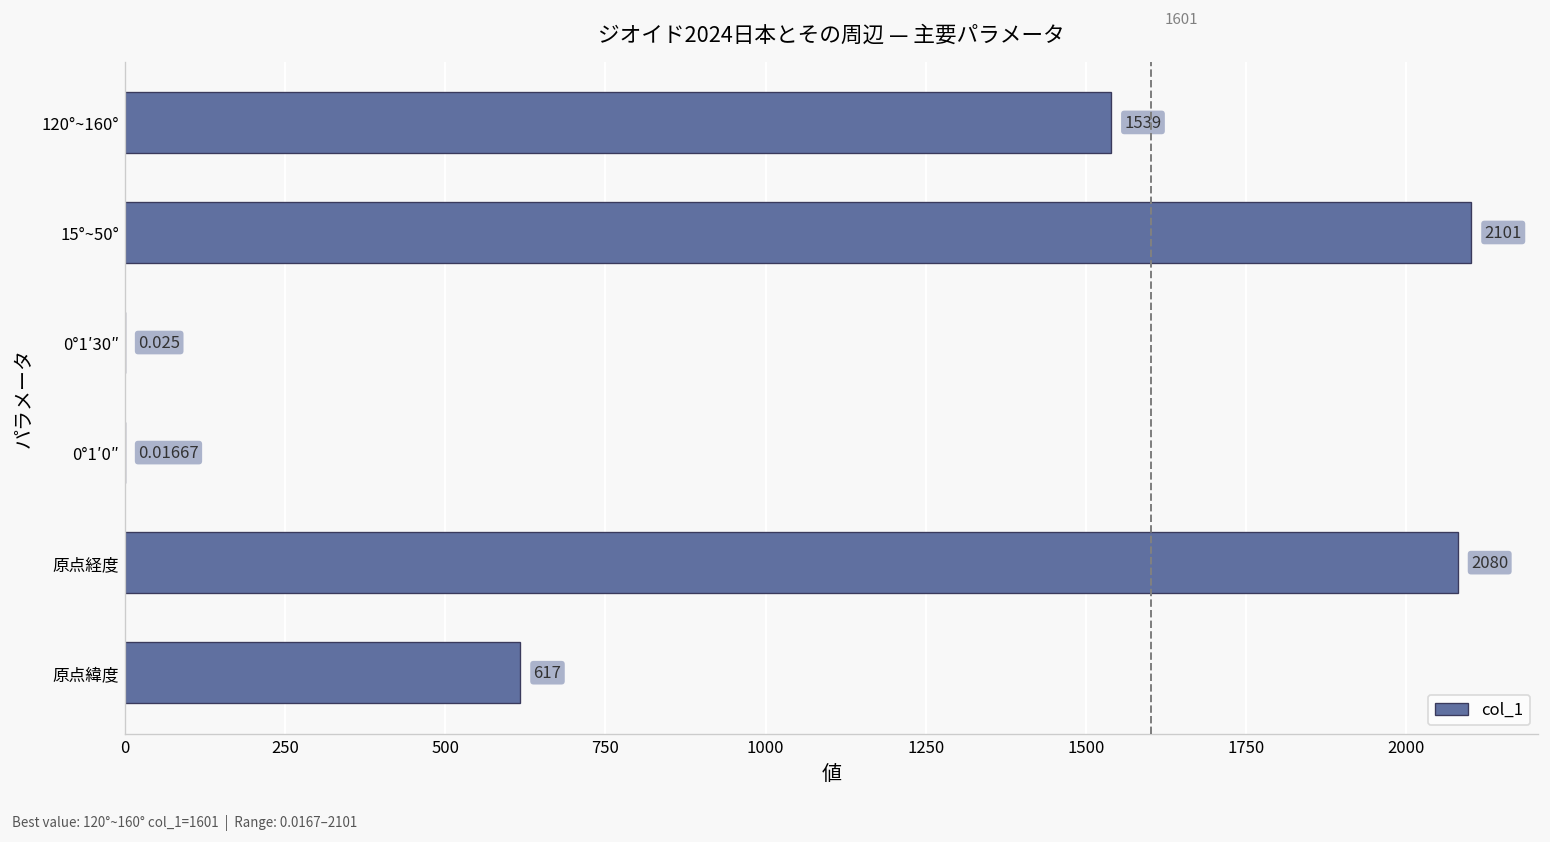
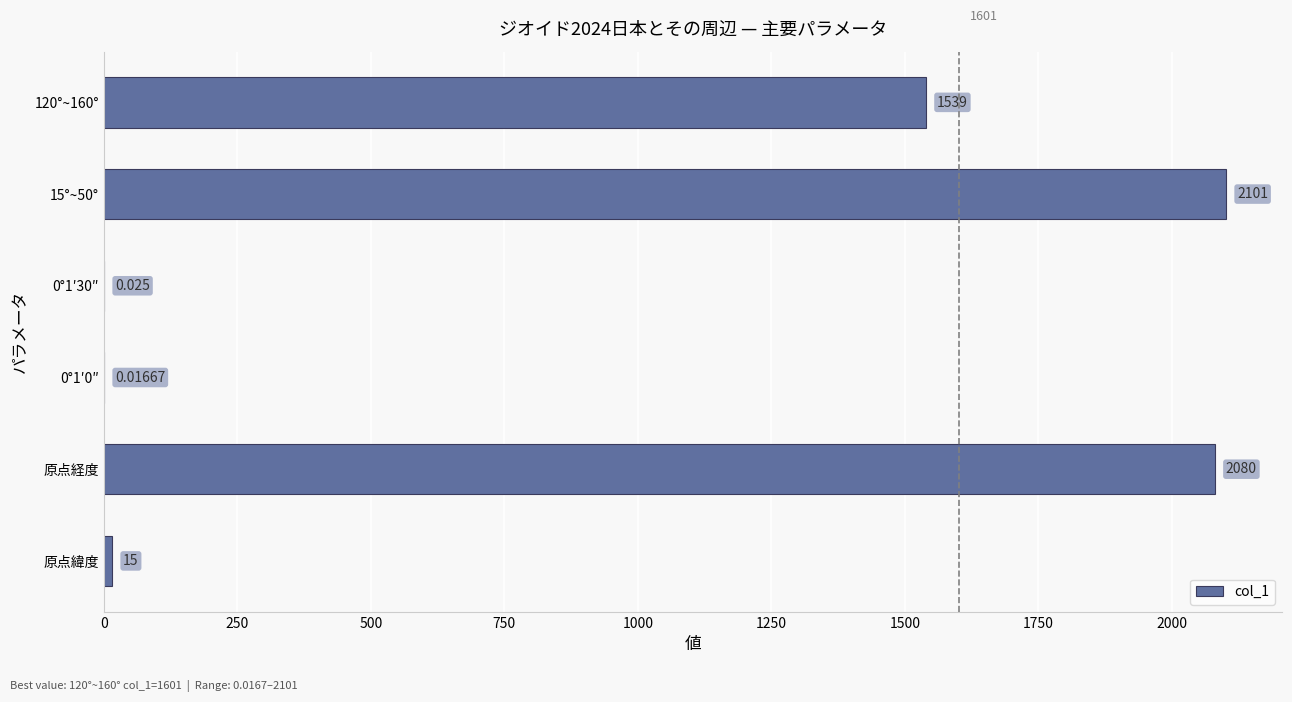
  {
-   "原点緯度": 617
+   "原点緯度": 15
  }
